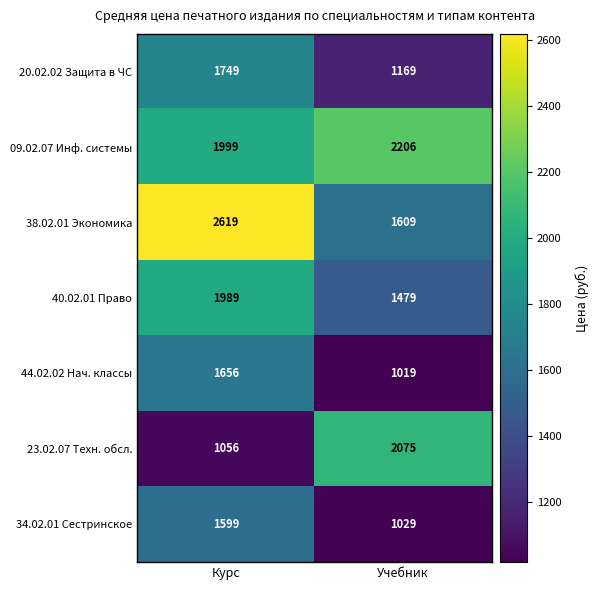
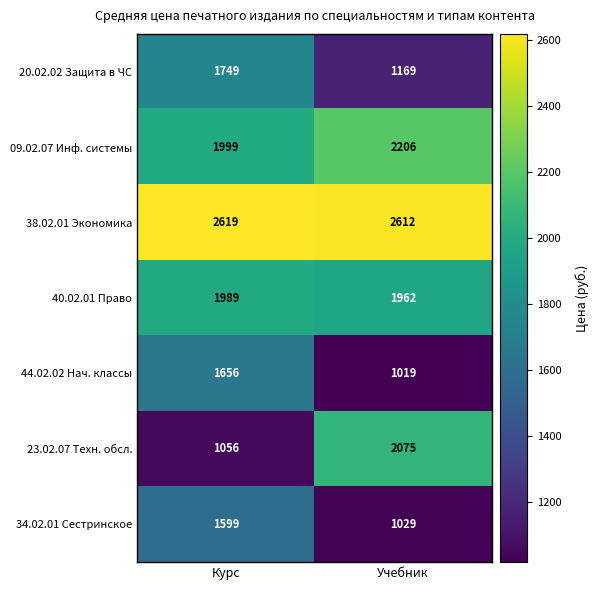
  {
    "20.02.02 Защита в ЧС": {
      "Курс": 1749,
      "Учебник": 1169
    },
    "09.02.07 Инф. системы": {
      "Курс": 1999,
      "Учебник": 2206
    },
    "38.02.01 Экономика": {
      "Курс": 2619,
-     "Учебник": 1609
+     "Учебник": 2612
    },
    "40.02.01 Право": {
      "Курс": 1989,
-     "Учебник": 1479
+     "Учебник": 1962
    },
    "44.02.02 Нач. классы": {
      "Курс": 1656,
      "Учебник": 1019
    },
    "23.02.07 Техн. обсл.": {
      "Курс": 1056,
      "Учебник": 2075
    },
    "34.02.01 Сестринское": {
      "Курс": 1599,
      "Учебник": 1029
    }
  }
